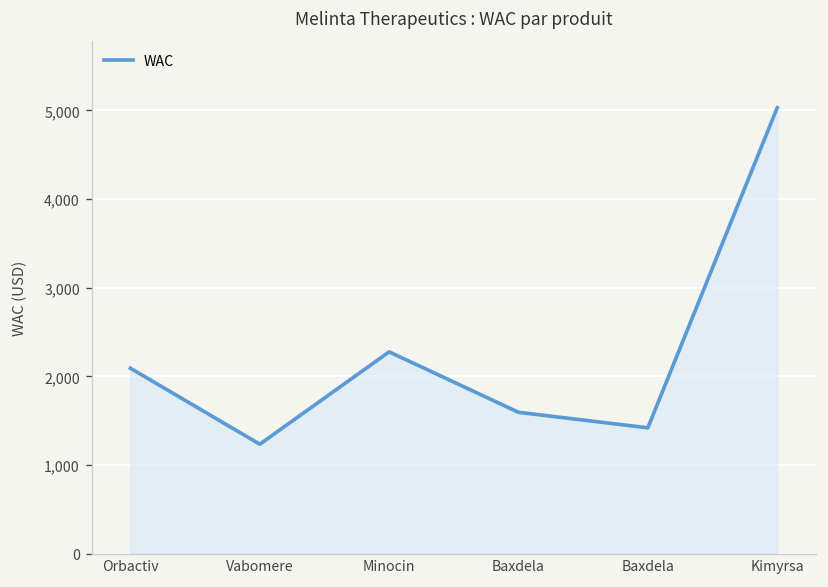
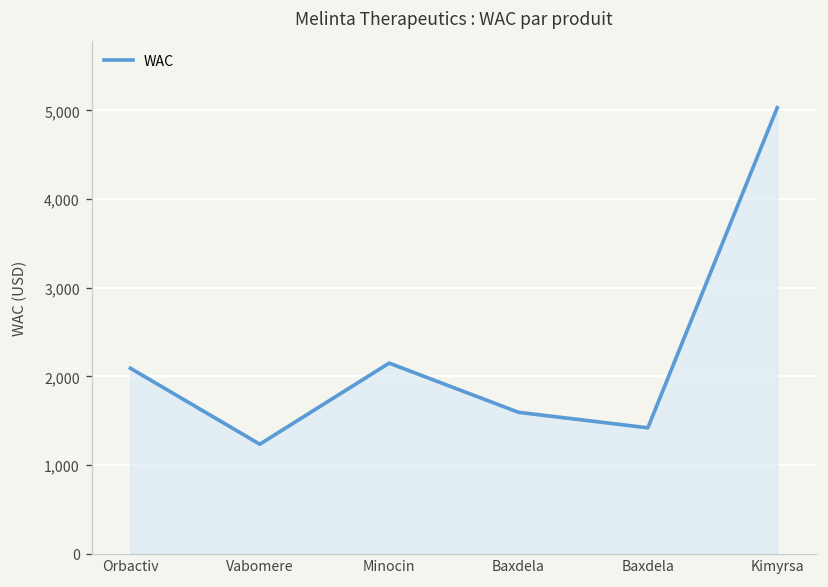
  {
    "Orbactiv": "2,100",
    "Vabomere": "1,200",
-   "Minocin": "2,300",
+   "Minocin": "2,100",
    "Kimyrsa": "5,000"
  }
